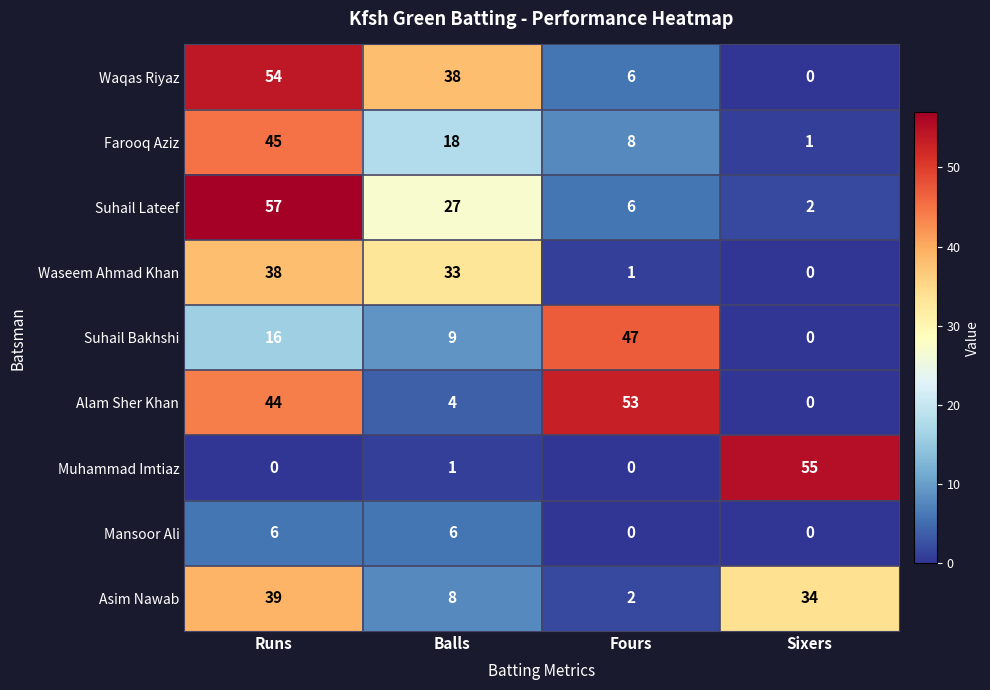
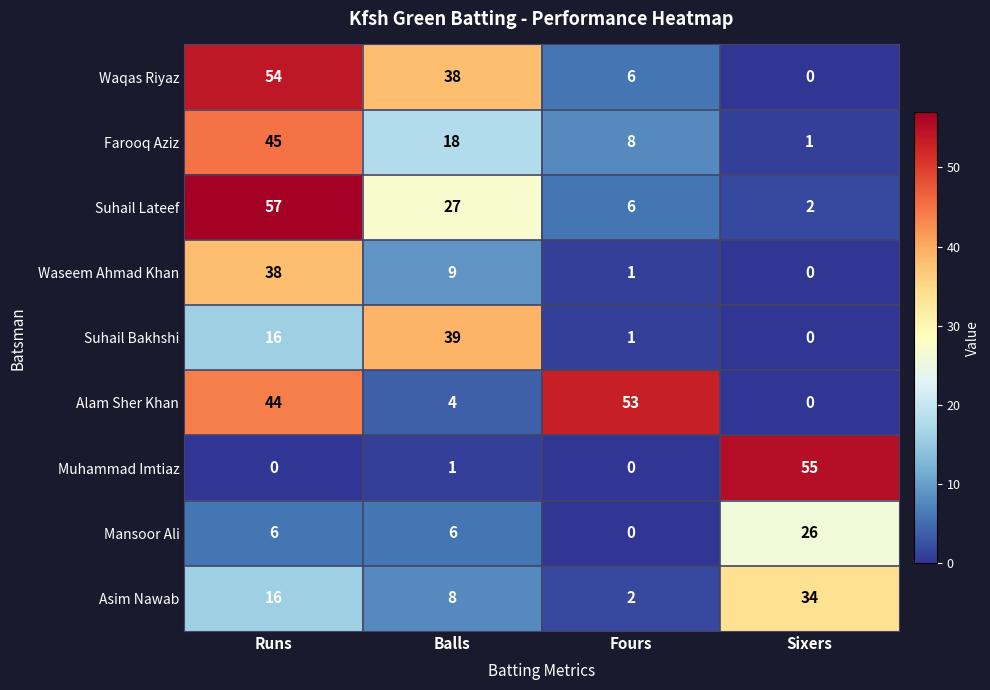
  {
    "Waqas Riyaz": {
      "Runs": 54,
      "Balls": 38,
      "Fours": 6,
      "Sixers": 0
    },
    "Farooq Aziz": {
      "Runs": 45,
      "Balls": 18,
      "Fours": 8,
      "Sixers": 1
    },
    "Suhail Lateef": {
      "Runs": 57,
      "Balls": 27,
      "Fours": 6,
      "Sixers": 2
    },
    "Waseem Ahmad Khan": {
      "Runs": 38,
-     "Balls": 33,
+     "Balls": 9,
      "Fours": 1,
      "Sixers": 0
    },
    "Suhail Bakhshi": {
      "Runs": 16,
-     "Balls": 9,
-     "Fours": 47,
+     "Balls": 39,
+     "Fours": 1,
      "Sixers": 0
    },
    "Alam Sher Khan": {
      "Runs": 44,
      "Balls": 4,
      "Fours": 53,
      "Sixers": 0
    },
    "Muhammad Imtiaz": {
      "Runs": 0,
      "Balls": 1,
      "Fours": 0,
      "Sixers": 55
    },
    "Mansoor Ali": {
      "Runs": 6,
      "Balls": 6,
      "Fours": 0,
-     "Sixers": 0
+     "Sixers": 26
    },
    "Asim Nawab": {
-     "Runs": 39,
+     "Runs": 16,
      "Balls": 8,
      "Fours": 2,
      "Sixers": 34
    }
  }
